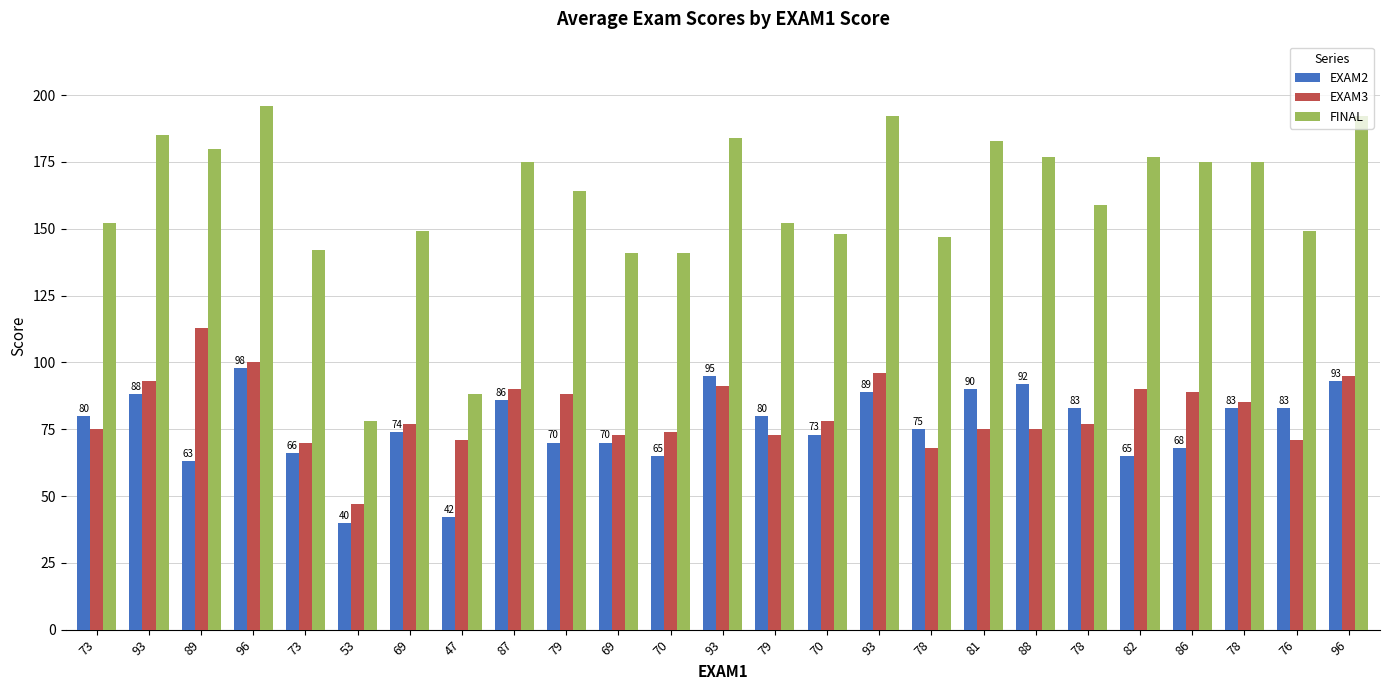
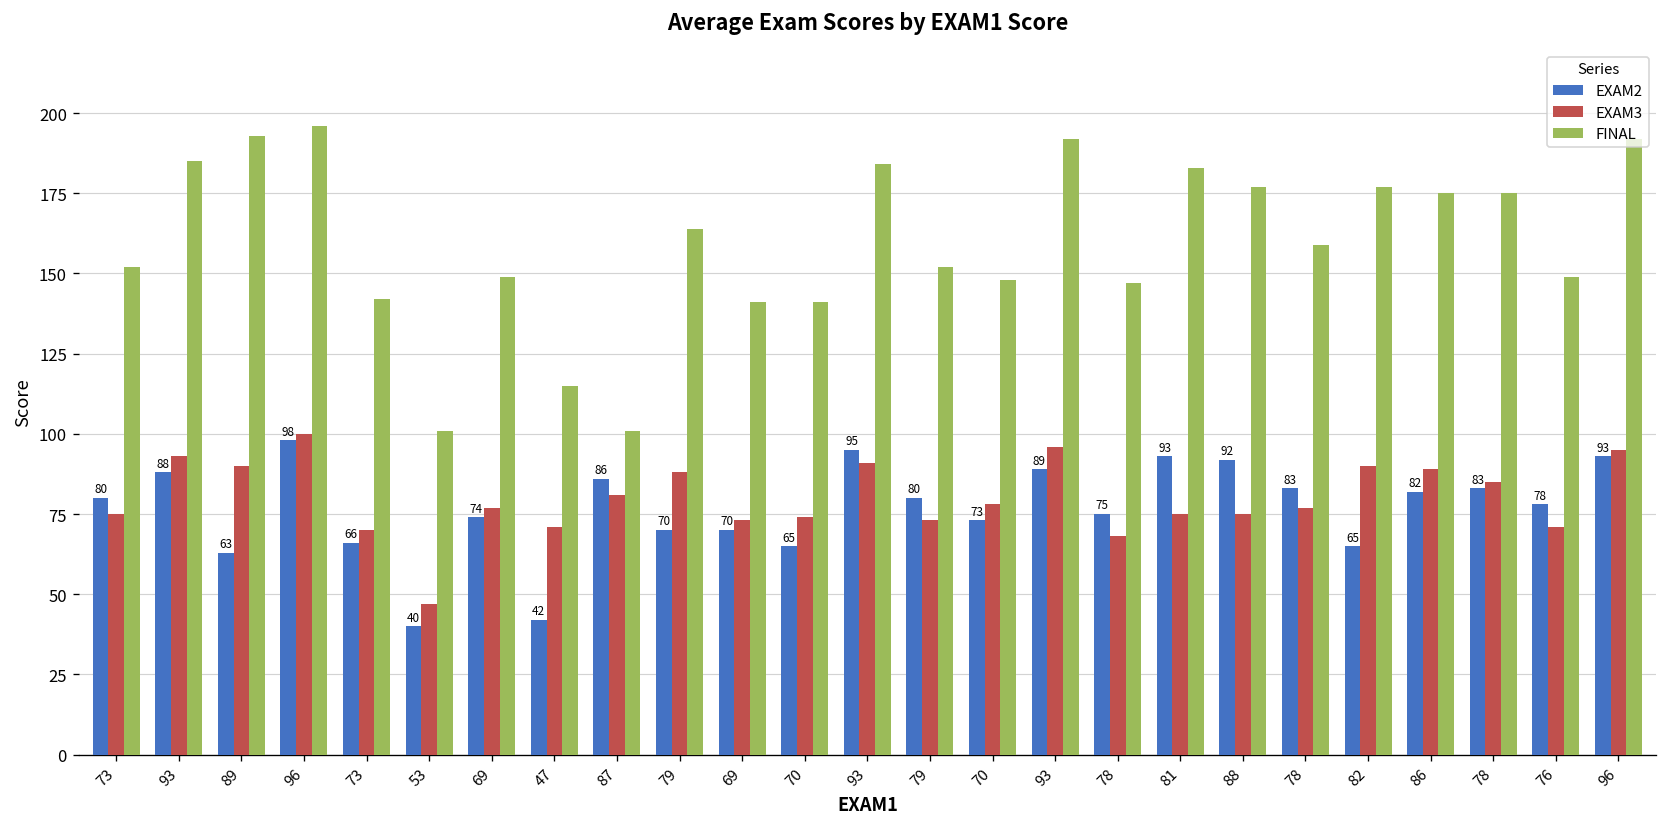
  {
    "EXAM2": {
      "89": 63,
      "53": 40,
      "47": 42,
      "87": 86,
-     "81": 90,
+     "81": 93,
      "88": 92,
      "82": 65,
-     "86": 68,
-     "76": 83
+     "86": 82,
+     "76": 78
    },
    "EXAM3": {
-     "89": 113,
+     "89": 90,
      "53": 47,
      "47": 71,
-     "87": 90,
+     "87": 81,
      "81": 75,
      "88": 75,
      "82": 90,
      "86": 89,
      "76": 71
    },
    "FINAL": {
-     "89": 180,
-     "53": 78,
-     "47": 88,
-     "87": 175,
+     "89": 193,
+     "53": 101,
+     "47": 115,
+     "87": 101,
      "81": 183,
      "88": 177,
      "82": 177,
      "86": 175,
      "76": 149
    }
  }
